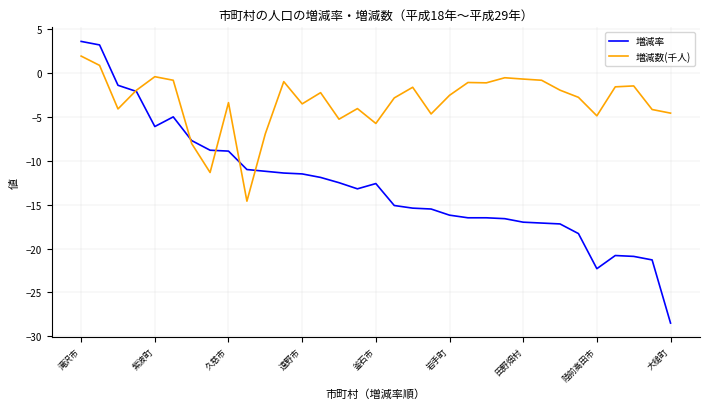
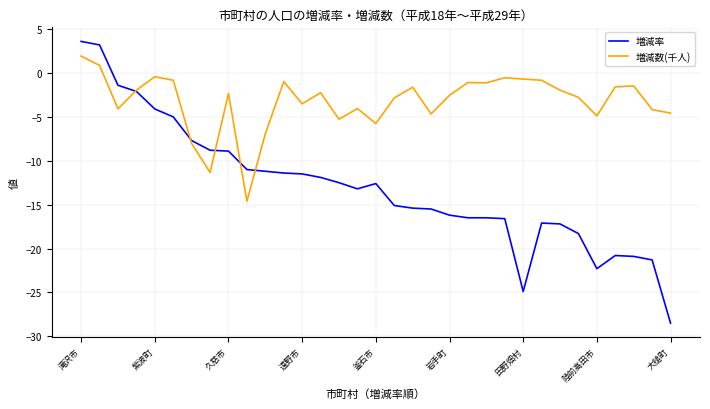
  {
    "増減率": {
      "滝沢市": 4,
-     "紫波町": -6,
+     "紫波町": -4,
      "久慈市": -9,
      "遠野市": -12,
      "釜石市": -13,
      "岩手町": -16,
-     "田野畑村": -17,
+     "田野畑村": -25,
      "陸前高田市": -22,
      "大槌町": -29
    },
    "増減数(千人)": {
      "滝沢市": 2,
      "紫波町": 0,
-     "久慈市": -3,
+     "久慈市": -2,
      "遠野市": -4,
      "釜石市": -6,
      "岩手町": -3,
      "田野畑村": -1,
      "陸前高田市": -5,
      "大槌町": -5
    }
  }
